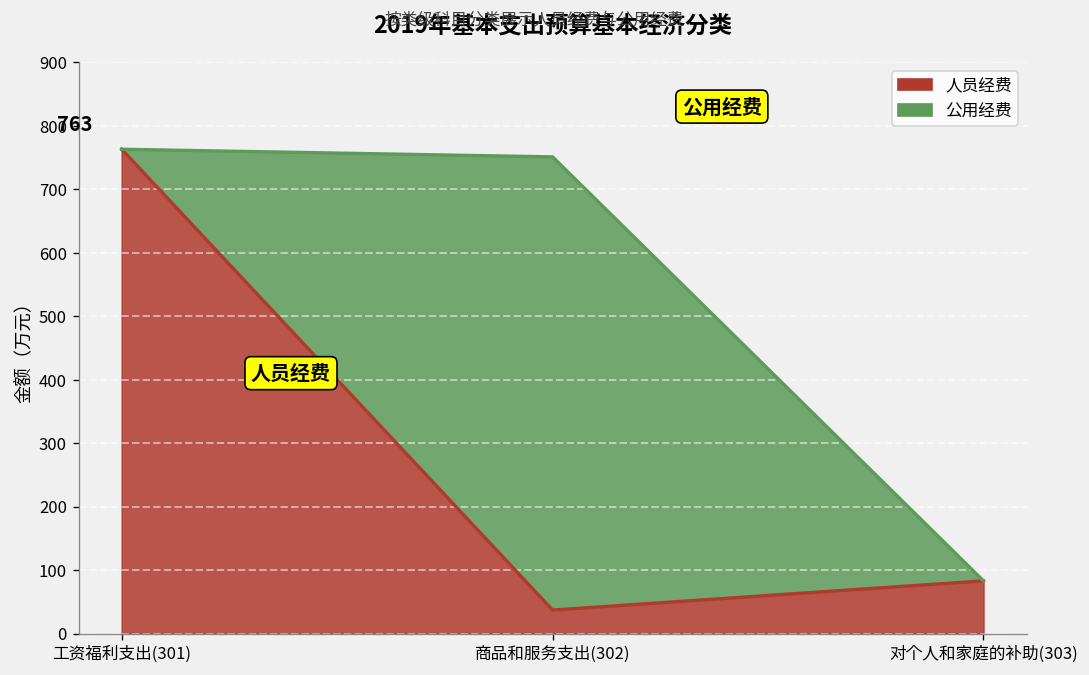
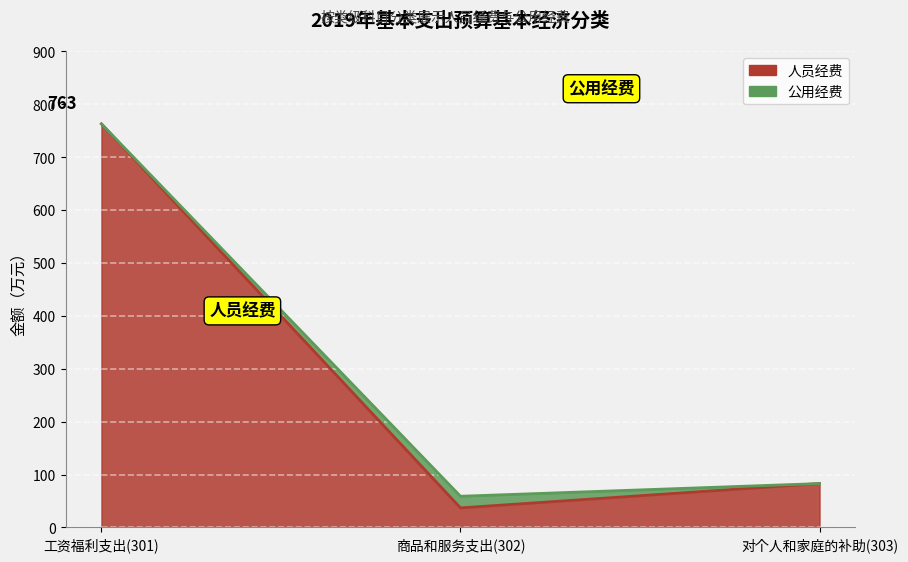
  {
    "人员经费": {
      "商品和服务支出(302)": 40
    },
    "公用经费": {
-     "商品和服务支出(302)": 710
+     "商品和服务支出(302)": 20
    }
  }
